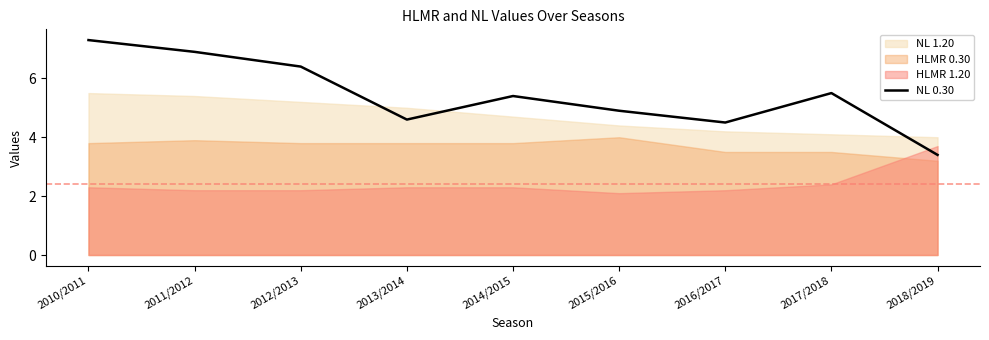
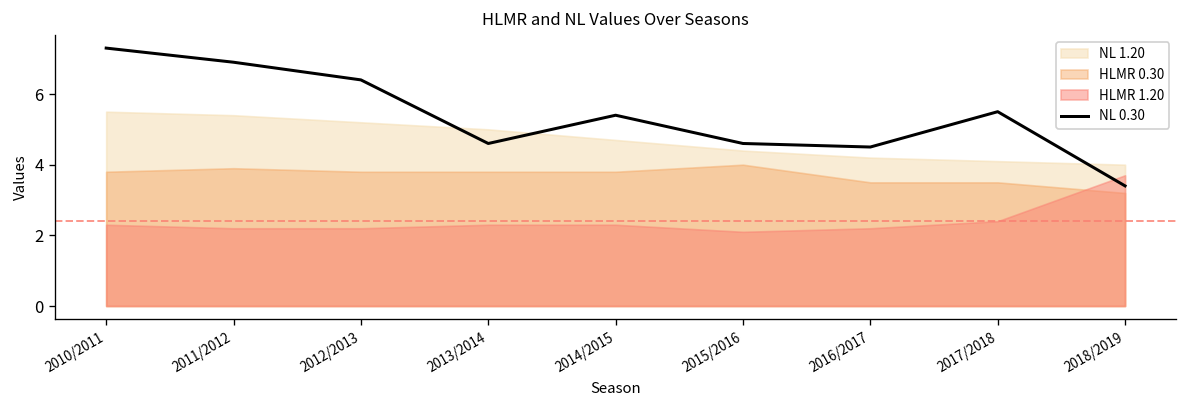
  {
    "NL 0.30": {
      "2010/2011": 7.3,
      "2011/2012": 6.9,
      "2012/2013": 6.4,
      "2013/2014": 4.6,
      "2014/2015": 5.4,
-     "2015/2016": 4.9,
+     "2015/2016": 4.6,
      "2016/2017": 4.5,
      "2017/2018": 5.5,
      "2018/2019": 3.4
    }
  }
